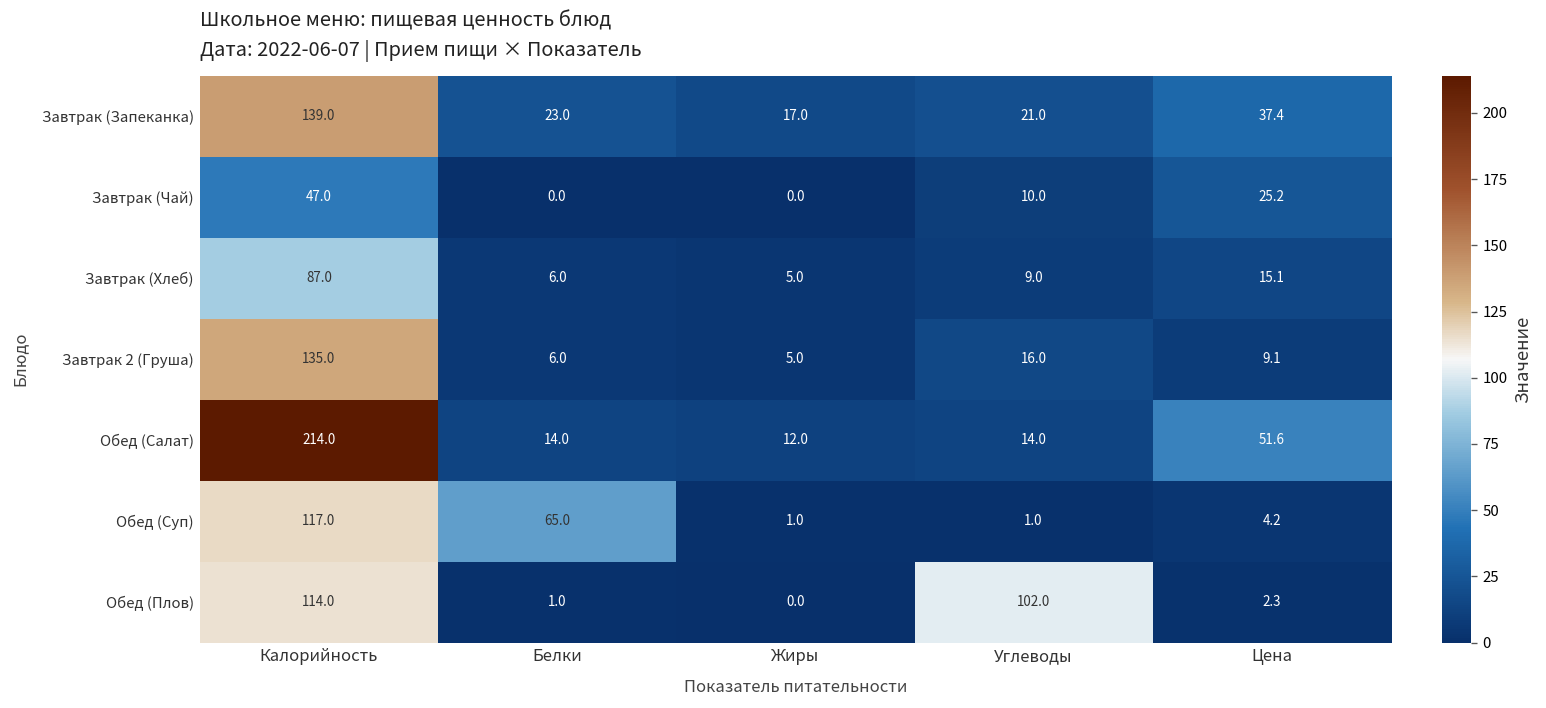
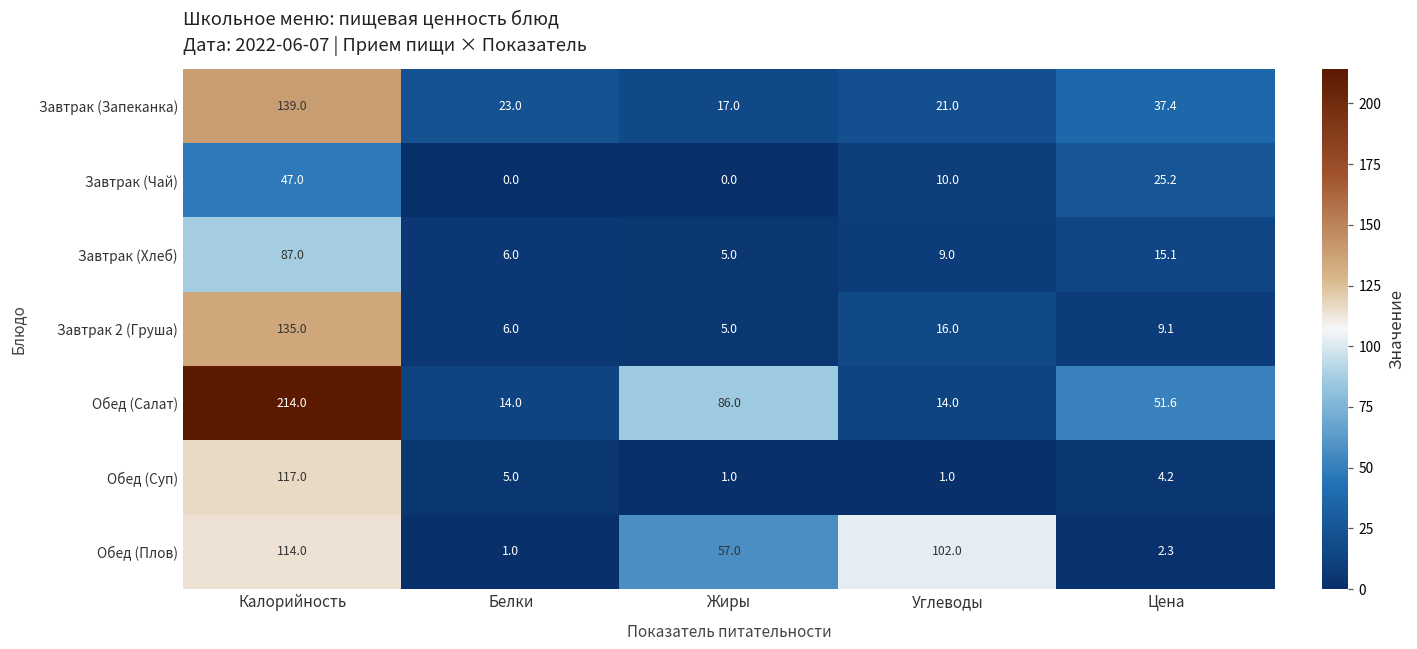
  {
    "Завтрак (Запеканка)": {
      "Калорийность": 139.0,
      "Белки": 23.0,
      "Жиры": 17.0,
      "Углеводы": 21.0,
      "Цена": 37.4
    },
    "Завтрак (Чай)": {
      "Калорийность": 47.0,
      "Белки": 0.0,
      "Жиры": 0.0,
      "Углеводы": 10.0,
      "Цена": 25.2
    },
    "Завтрак (Хлеб)": {
      "Калорийность": 87.0,
      "Белки": 6.0,
      "Жиры": 5.0,
      "Углеводы": 9.0,
      "Цена": 15.1
    },
    "Завтрак 2 (Груша)": {
      "Калорийность": 135.0,
      "Белки": 6.0,
      "Жиры": 5.0,
      "Углеводы": 16.0,
      "Цена": 9.1
    },
    "Обед (Салат)": {
      "Калорийность": 214.0,
      "Белки": 14.0,
-     "Жиры": 12.0,
+     "Жиры": 86.0,
      "Углеводы": 14.0,
      "Цена": 51.6
    },
    "Обед (Суп)": {
      "Калорийность": 117.0,
-     "Белки": 65.0,
+     "Белки": 5.0,
      "Жиры": 1.0,
      "Углеводы": 1.0,
      "Цена": 4.2
    },
    "Обед (Плов)": {
      "Калорийность": 114.0,
      "Белки": 1.0,
-     "Жиры": 0.0,
+     "Жиры": 57.0,
      "Углеводы": 102.0,
      "Цена": 2.3
    }
  }
